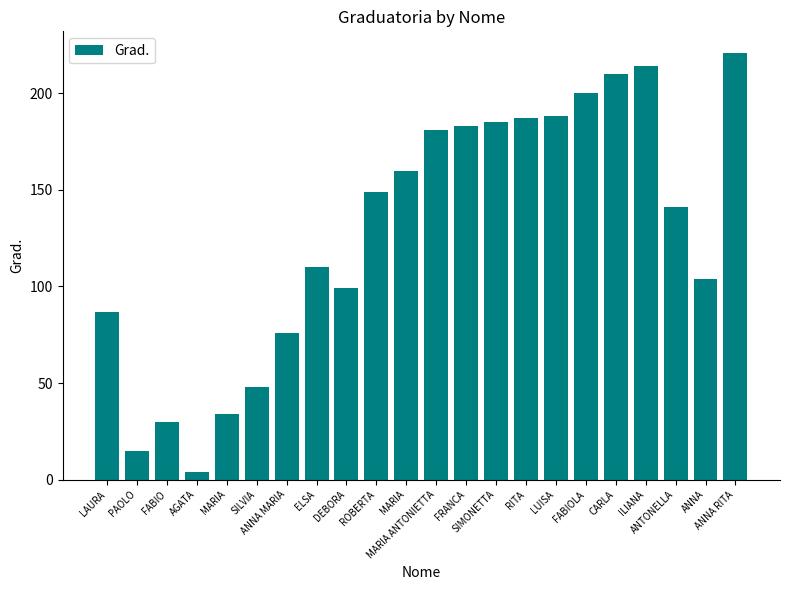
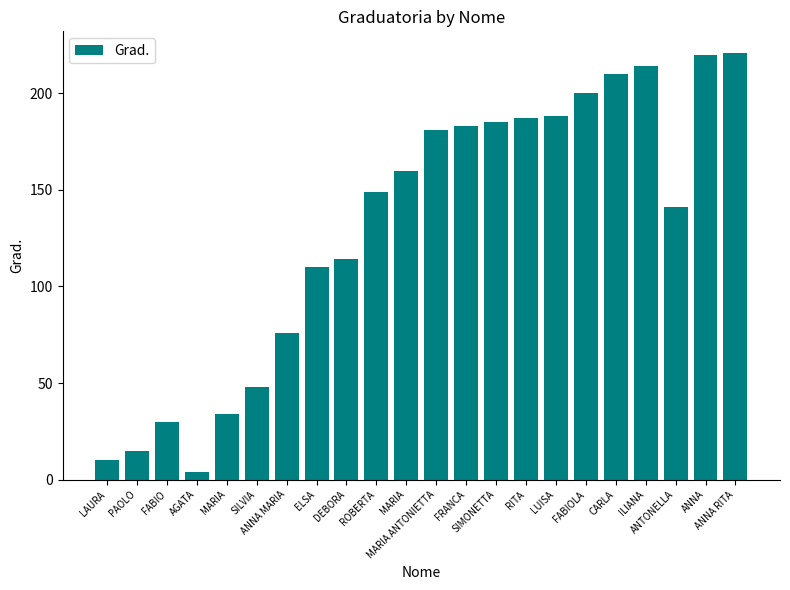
  {
-   "LAURA": 87,
+   "LAURA": 10,
    "PAOLO": 15,
    "FABIO": 30,
    "AGATA": 4,
    "SILVIA": 48,
    "ANNA MARIA": 76,
    "ELSA": 110,
-   "DEBORA": 99,
+   "DEBORA": 114,
    "ROBERTA": 149,
    "MARIA ANTONIETTA": 181,
    "FRANCA": 183,
    "SIMONETTA": 185,
    "RITA": 187,
    "LUISA": 188,
    "FABIOLA": 200,
    "CARLA": 210,
    "ILIANA": 214,
    "ANTONELLA": 141,
-   "ANNA": 104,
+   "ANNA": 220,
    "ANNA RITA": 221
  }
